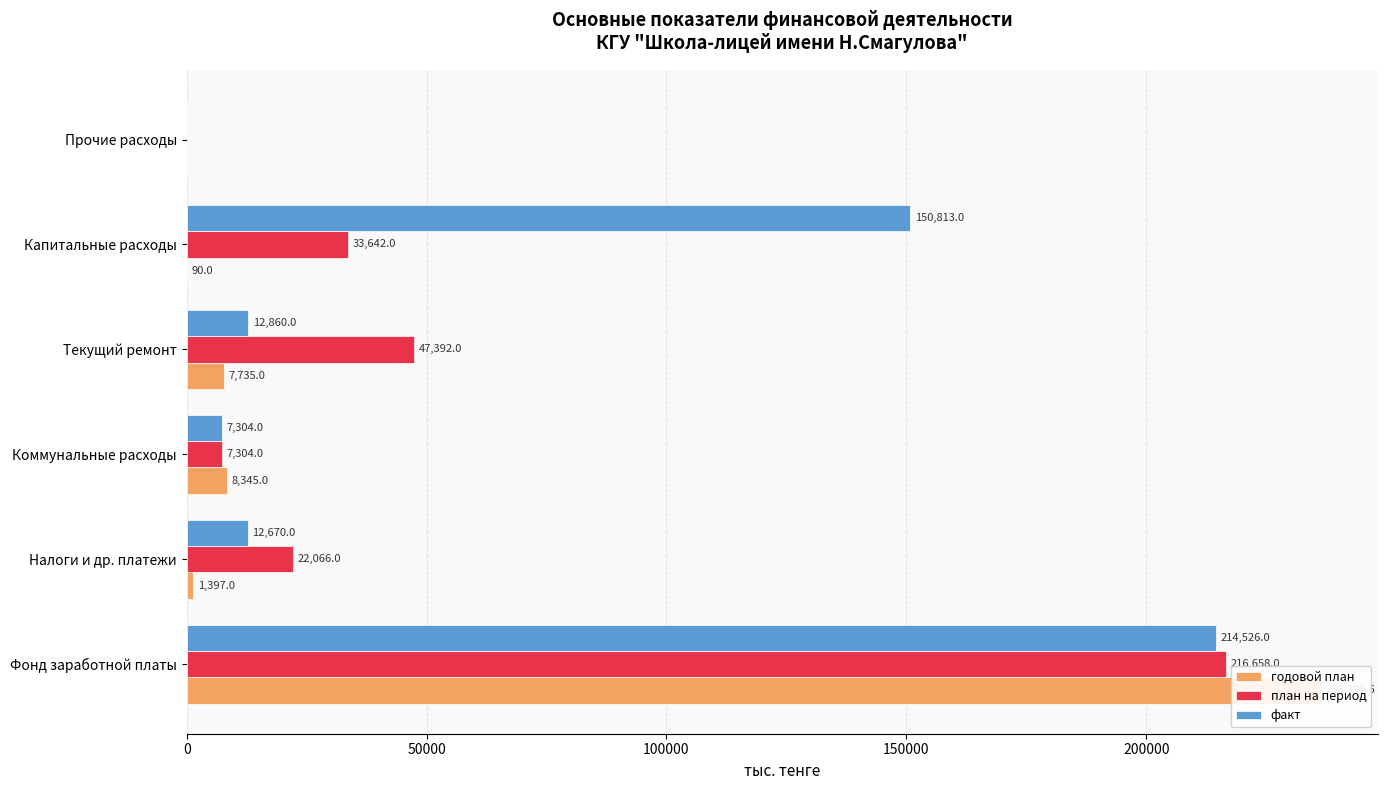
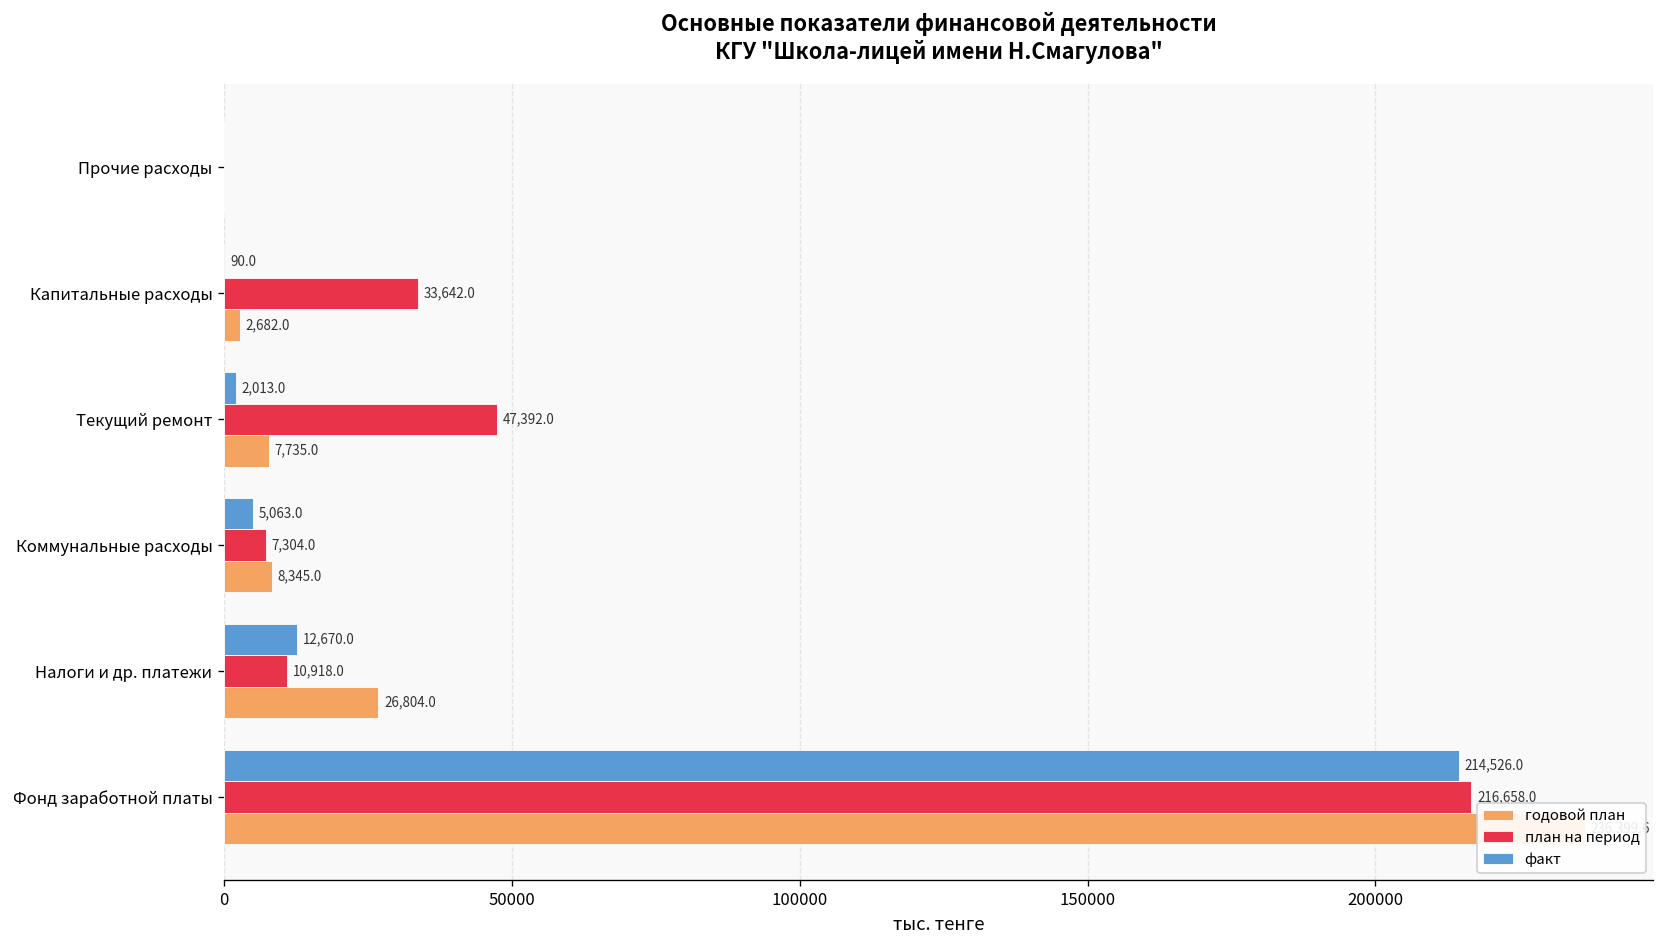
  {
    "годовой план": {
-     "Капитальные расходы": "90.0",
+     "Капитальные расходы": "2,682.0",
      "Текущий ремонт": "7,735.0",
      "Коммунальные расходы": "8,345.0",
-     "Налоги и др. платежи": "1,397.0"
+     "Налоги и др. платежи": "26,804.0"
    },
    "план на период": {
      "Капитальные расходы": "33,642.0",
      "Текущий ремонт": "47,392.0",
      "Коммунальные расходы": "7,304.0",
-     "Налоги и др. платежи": "22,066.0"
+     "Налоги и др. платежи": "10,918.0"
    },
    "факт": {
-     "Капитальные расходы": "150,813.0",
-     "Текущий ремонт": "12,860.0",
-     "Коммунальные расходы": "7,304.0",
+     "Капитальные расходы": "90.0",
+     "Текущий ремонт": "2,013.0",
+     "Коммунальные расходы": "5,063.0",
      "Налоги и др. платежи": "12,670.0",
      "Фонд заработной платы": "214,526.0"
    }
  }
